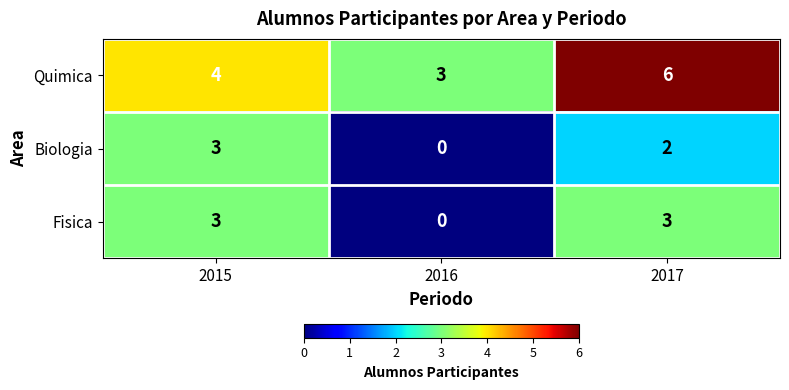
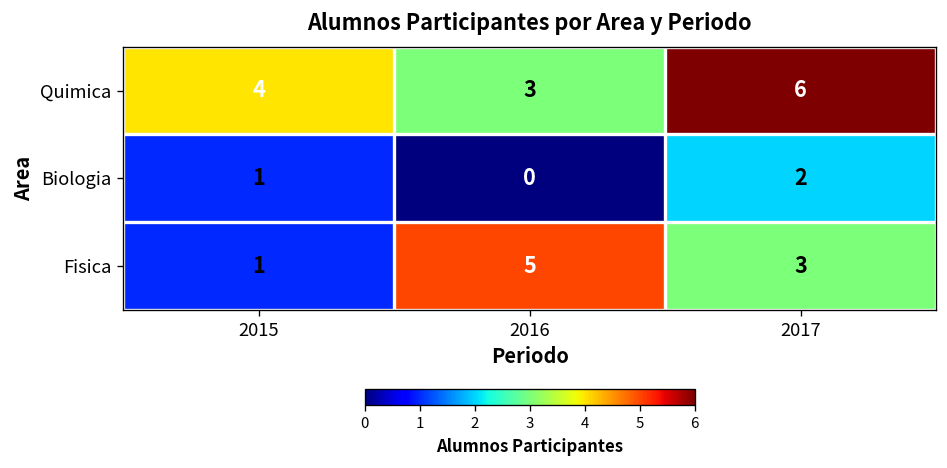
  {
    "Quimica": {
      "2015": 4,
      "2016": 3,
      "2017": 6
    },
    "Biologia": {
-     "2015": 3,
+     "2015": 1,
      "2016": 0,
      "2017": 2
    },
    "Fisica": {
-     "2015": 3,
-     "2016": 0,
+     "2015": 1,
+     "2016": 5,
      "2017": 3
    }
  }
